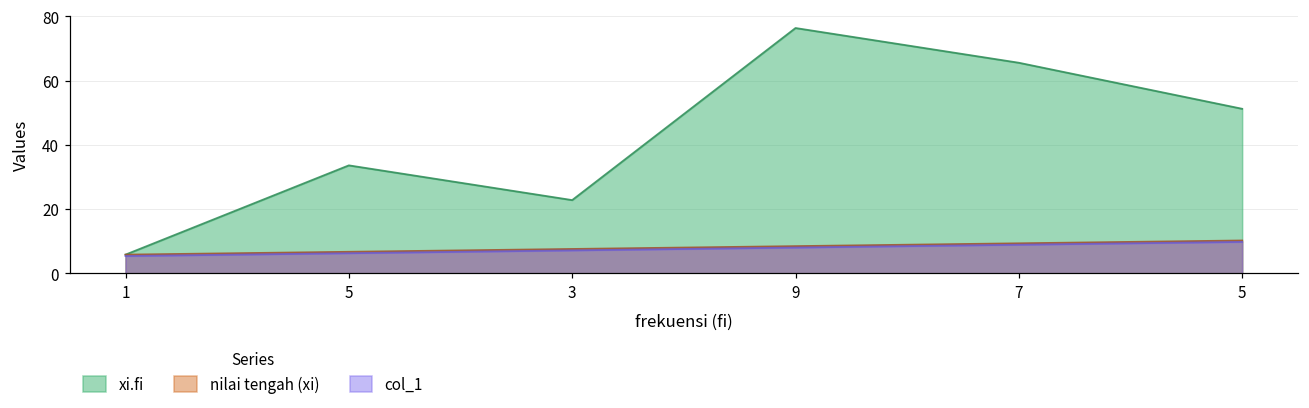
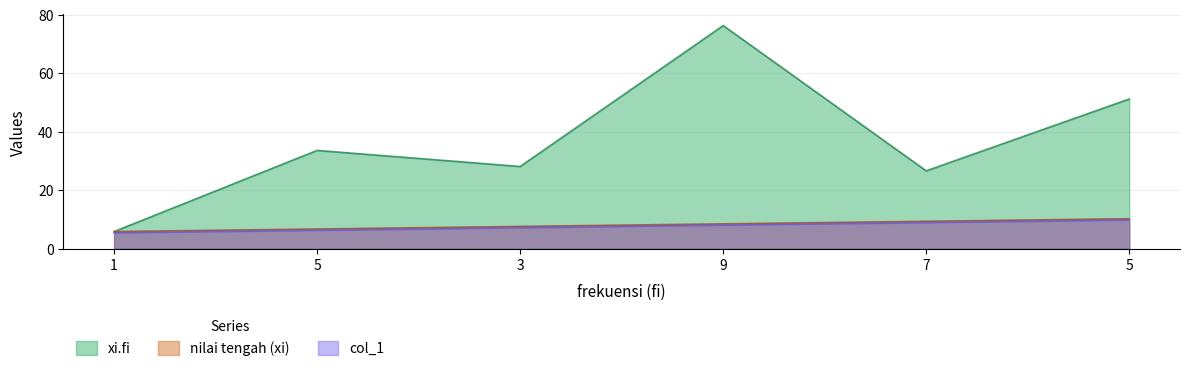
  {
    "xi.fi": {
-     "3": 23,
+     "3": 28,
      "9": 76,
-     "7": 66
+     "7": 27
    }
  }
